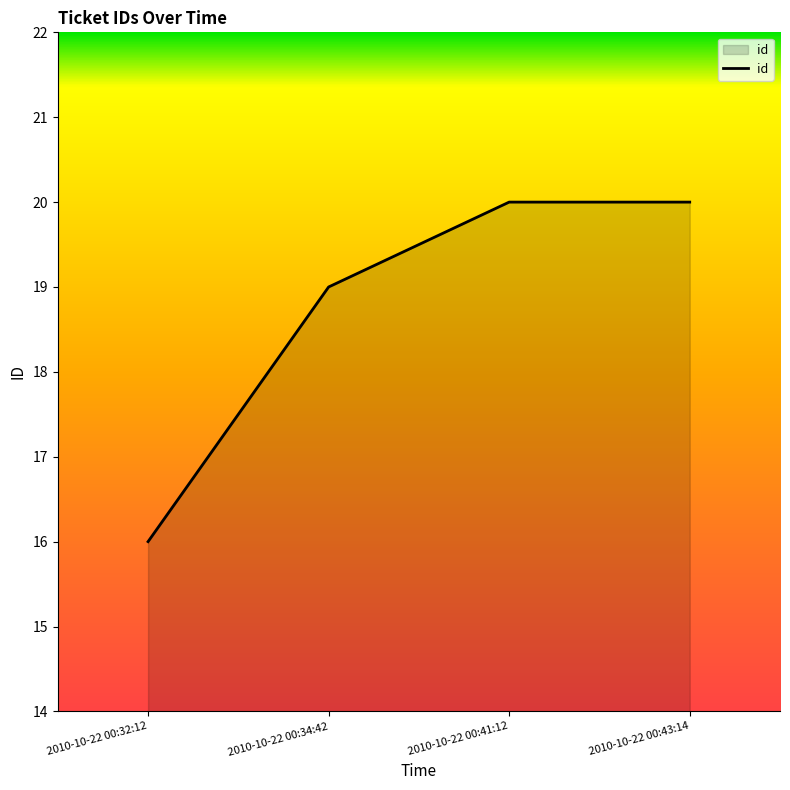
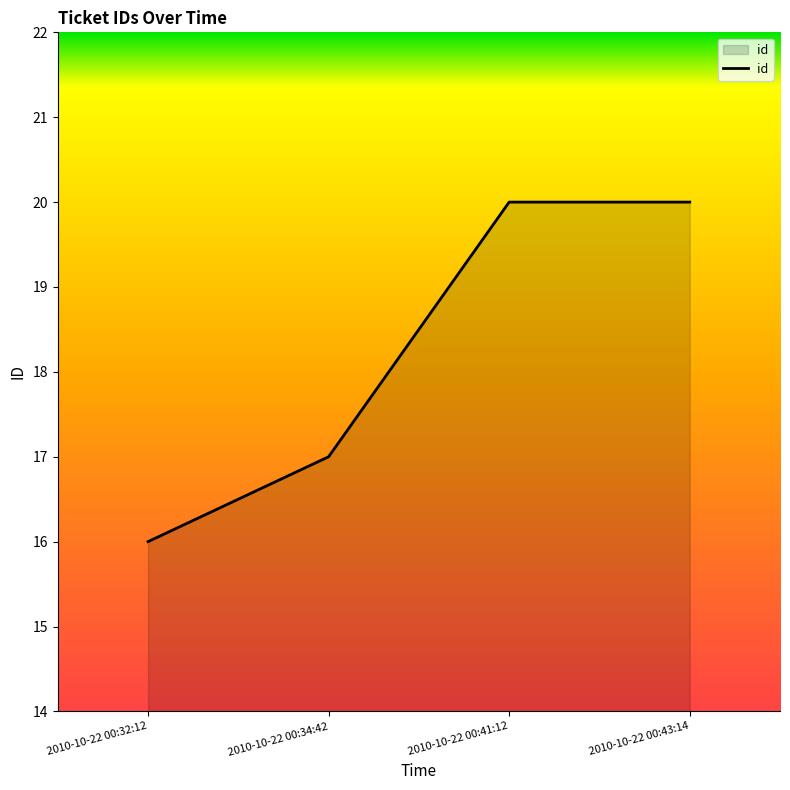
  {
    "2010-10-22 00:32:12": 16,
-   "2010-10-22 00:34:42": 19,
+   "2010-10-22 00:34:42": 17,
    "2010-10-22 00:41:12": 20,
    "2010-10-22 00:43:14": 20
  }
